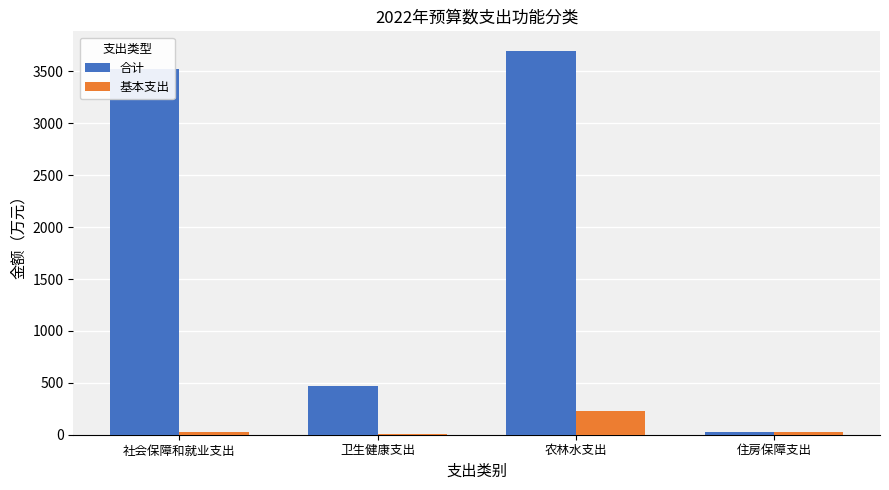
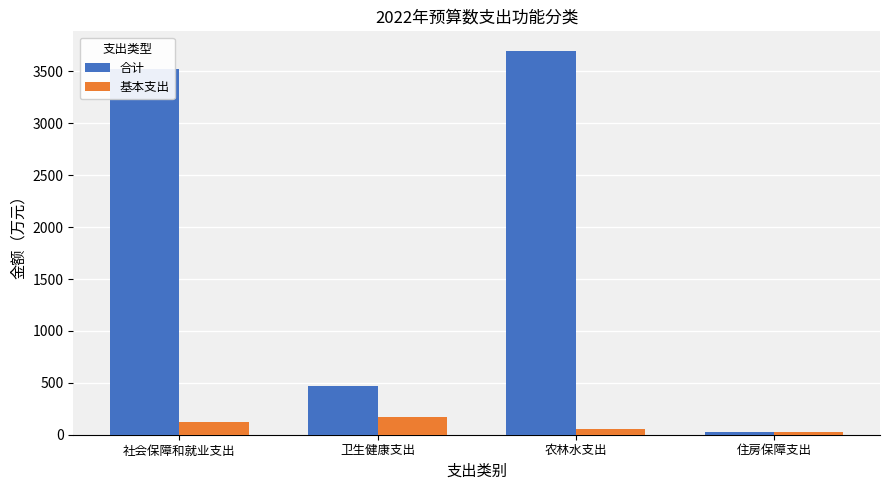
  {
    "合计": {
      "卫生健康支出": 470,
      "农林水支出": 3700,
      "住房保障支出": 30
    },
    "基本支出": {
-     "社会保障和就业支出": 30,
-     "卫生健康支出": 10,
-     "农林水支出": 230,
+     "社会保障和就业支出": 130,
+     "卫生健康支出": 170,
+     "农林水支出": 50,
      "住房保障支出": 30
    }
  }
